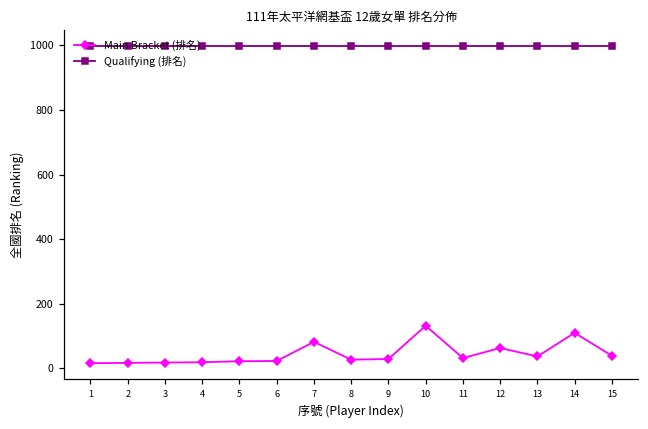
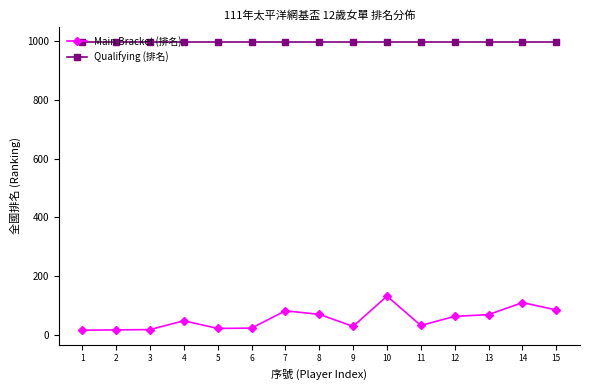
  {
    "Main Bracket (排名)": {
      "1": 20,
      "2": 20,
      "3": 20,
-     "4": 20,
+     "4": 50,
      "5": 20,
      "6": 20,
      "7": 80,
-     "8": 30,
+     "8": 70,
      "9": 30,
      "10": 130,
      "11": 30,
      "12": 60,
-     "13": 40,
+     "13": 70,
      "14": 110,
-     "15": 40
+     "15": 90
    },
    "Qualifying (排名)": {
      "1": 1000,
      "2": 1000,
      "3": 1000,
      "4": 1000,
      "5": 1000,
      "6": 1000,
      "7": 1000,
      "8": 1000,
      "9": 1000,
      "10": 1000,
      "11": 1000,
      "12": 1000,
      "13": 1000,
      "14": 1000,
      "15": 1000
    }
  }
